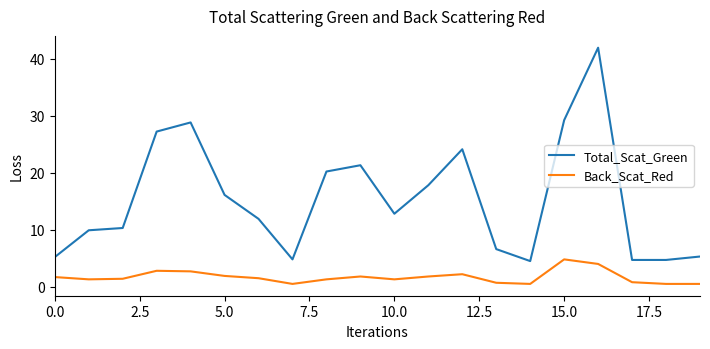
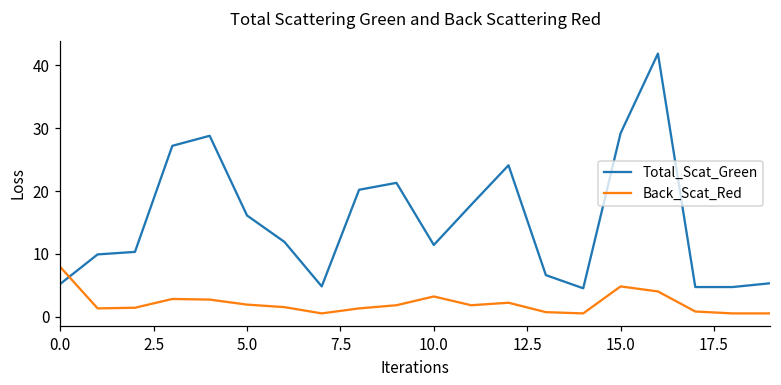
  {
    "Total_Scat_Green": {
      "0.0": 5,
      "5.0": 16,
-     "10.0": 13,
+     "10.0": 11,
      "15.0": 29
    },
    "Back_Scat_Red": {
-     "0.0": 2,
+     "0.0": 8,
      "5.0": 2,
-     "10.0": 1,
+     "10.0": 3,
      "15.0": 5
    }
  }
